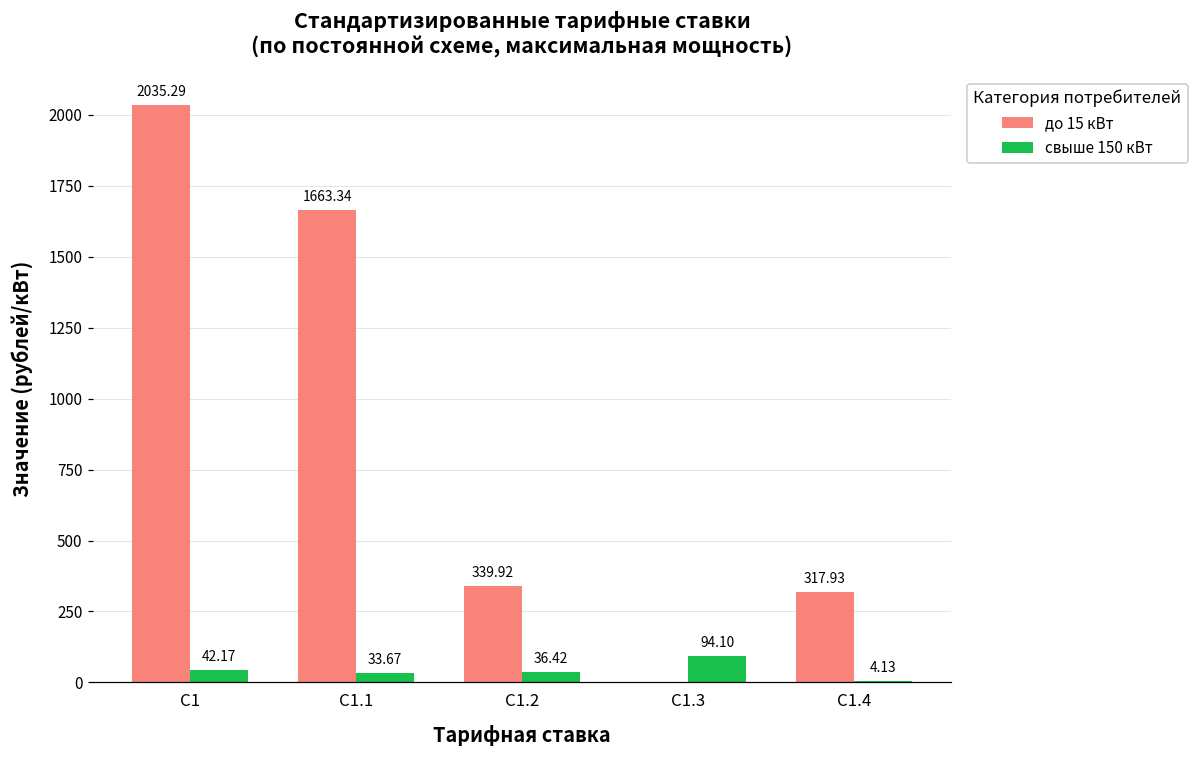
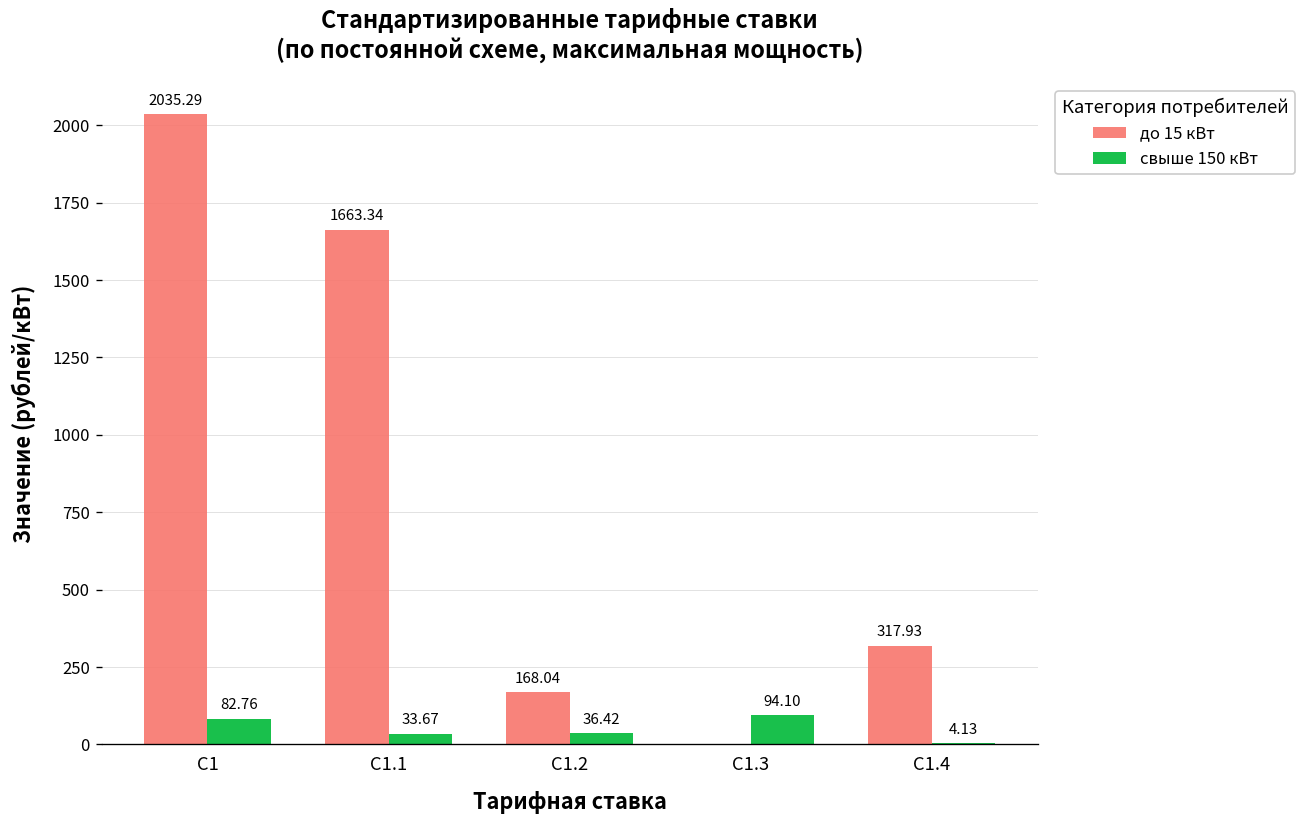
  {
    "до 15 кВт": {
      "С1": 2035.29,
      "С1.1": 1663.34,
-     "С1.2": 339.92,
+     "С1.2": 168.04,
      "С1.4": 317.93
    },
    "свыше 150 кВт": {
-     "С1": 42.17,
+     "С1": 82.76,
      "С1.1": 33.67,
      "С1.2": 36.42,
      "С1.3": 94.10,
      "С1.4": 4.13
    }
  }
